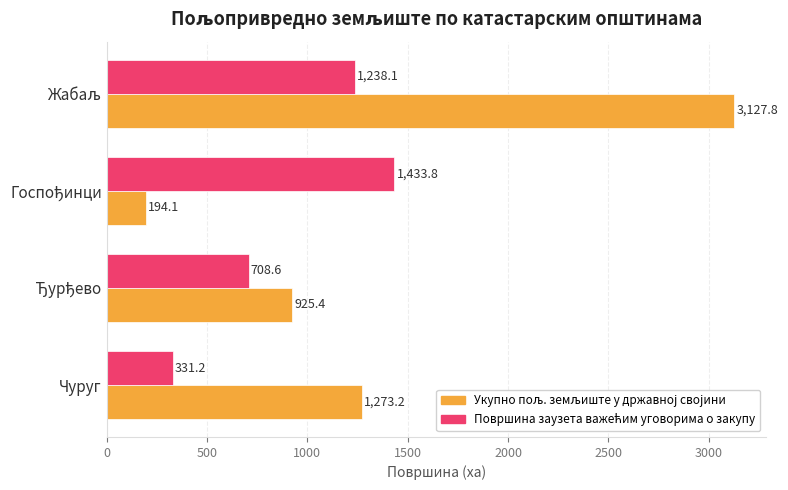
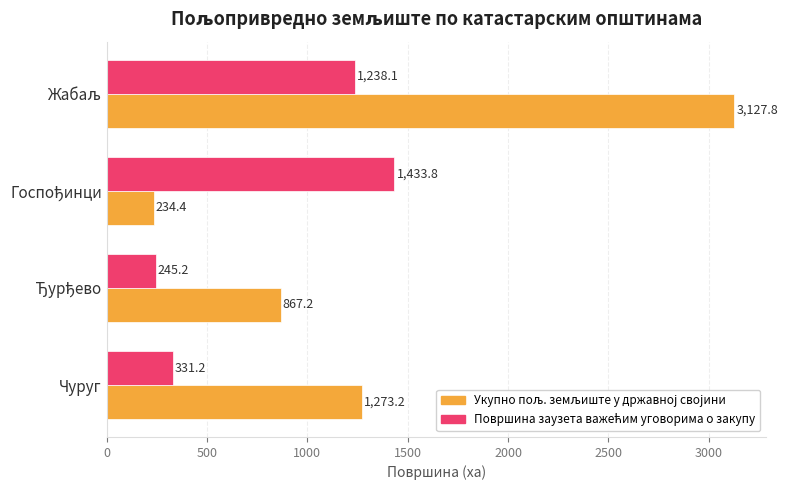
  {
    "Укупно пољ. земљиште у државној својини": {
      "Жабаљ": "3,127.8",
-     "Госпођинци": "194.1",
-     "Ђурђево": "925.4",
+     "Госпођинци": "234.4",
+     "Ђурђево": "867.2",
      "Чуруг": "1,273.2"
    },
    "Површина заузета важећим уговорима о закупу": {
      "Жабаљ": "1,238.1",
      "Госпођинци": "1,433.8",
-     "Ђурђево": "708.6",
+     "Ђурђево": "245.2",
      "Чуруг": "331.2"
    }
  }
